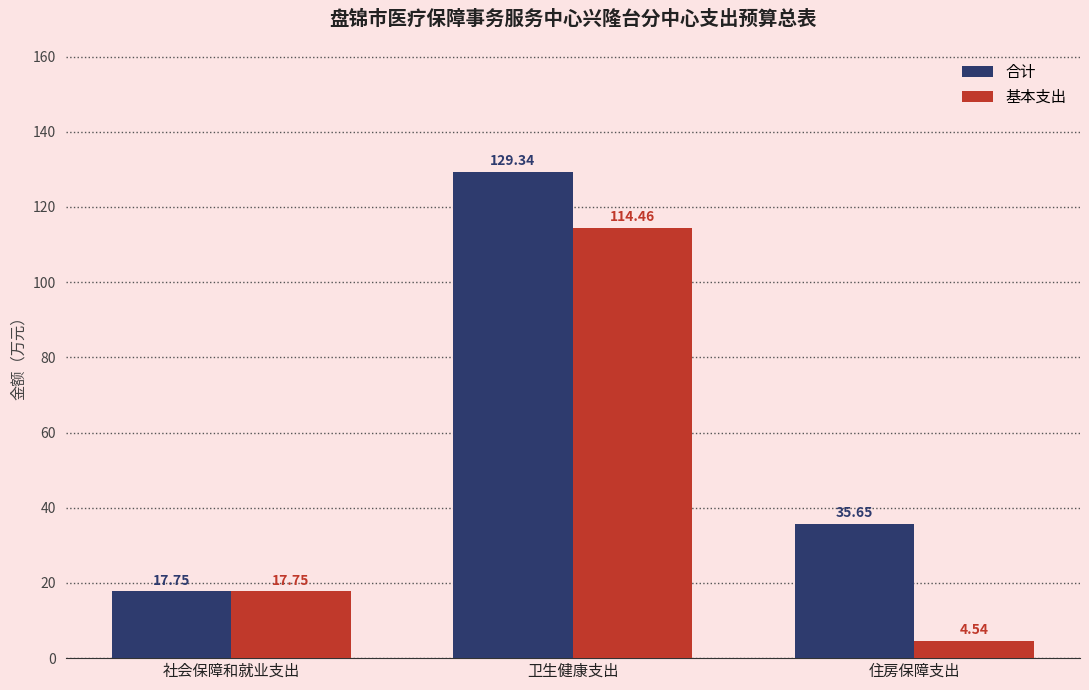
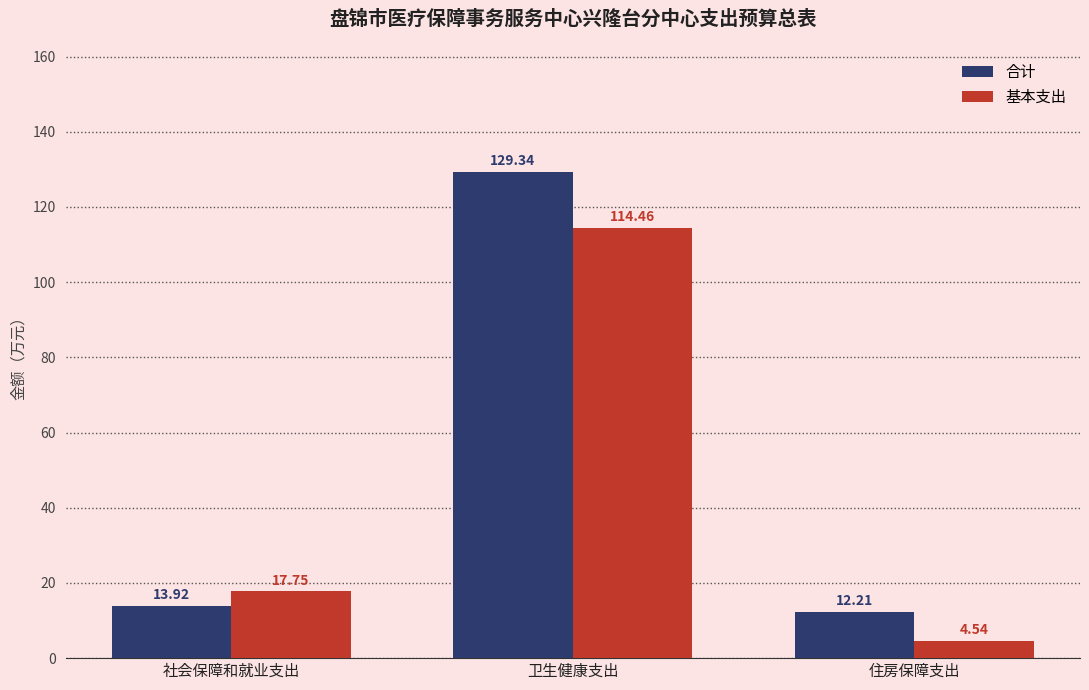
  {
    "合计": {
-     "社会保障和就业支出": 17.75,
+     "社会保障和就业支出": 13.92,
      "卫生健康支出": 129.34,
-     "住房保障支出": 35.65
+     "住房保障支出": 12.21
    },
    "基本支出": {
      "社会保障和就业支出": 17.75,
      "卫生健康支出": 114.46,
      "住房保障支出": 4.54
    }
  }
